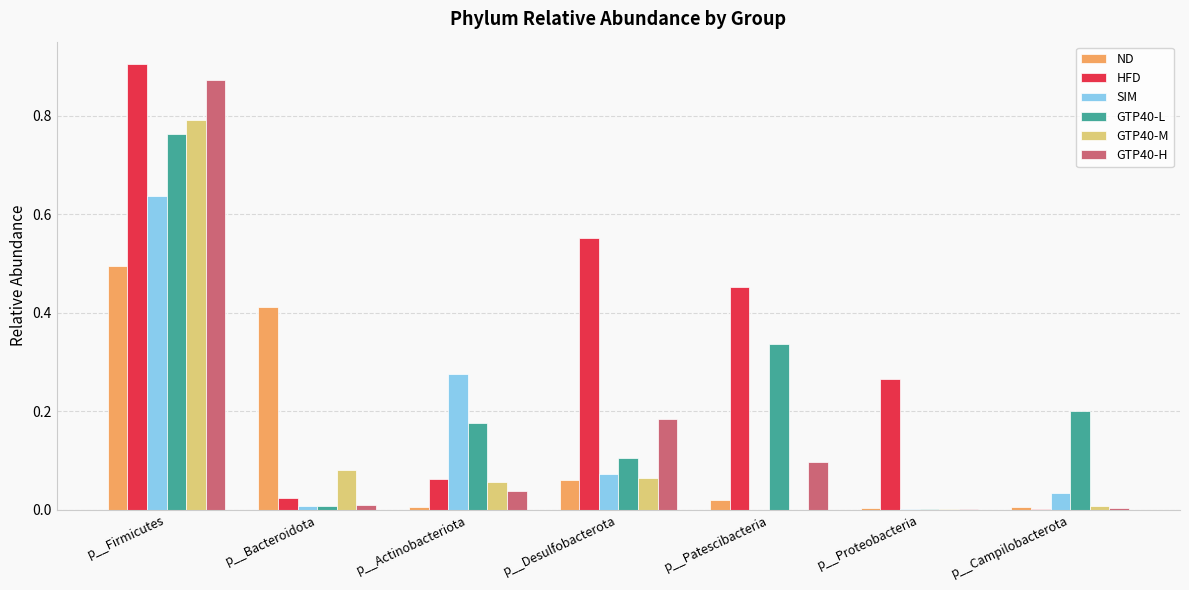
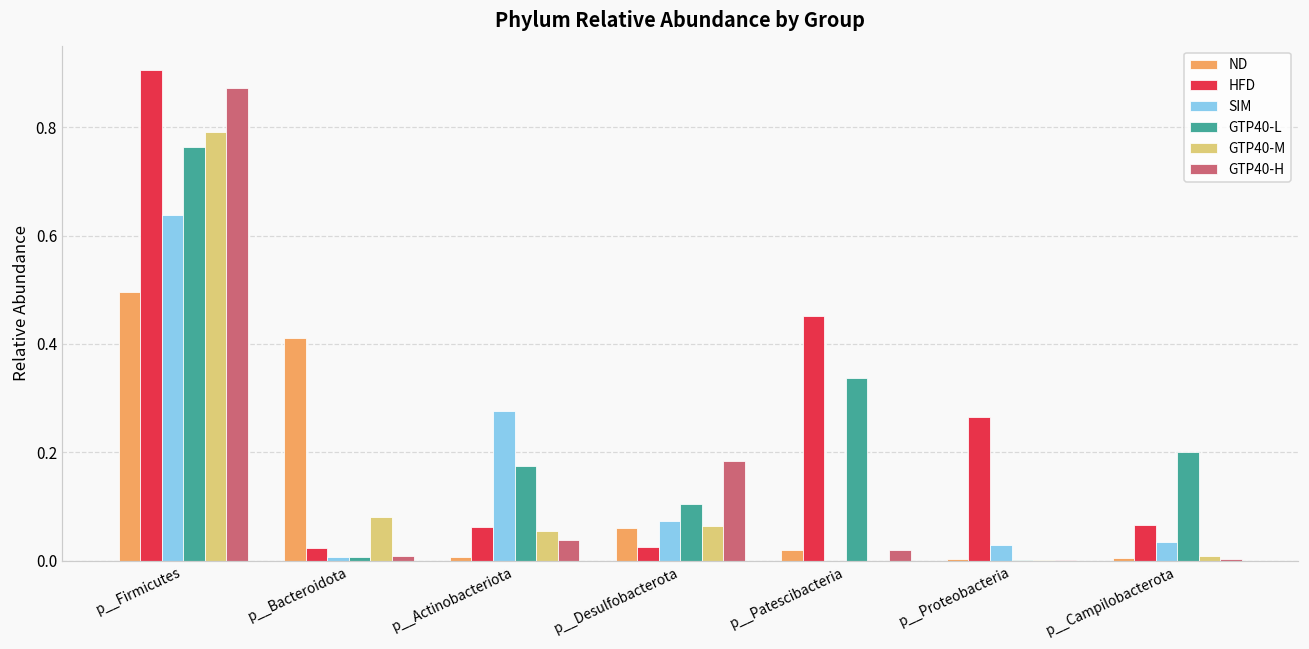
  {
    "HFD": {
      "p__Firmicutes": 0.91,
      "p__Bacteroidota": 0.02,
      "p__Actinobacteriota": 0.06,
-     "p__Desulfobacterota": 0.55,
+     "p__Desulfobacterota": 0.02,
      "p__Patescibacteria": 0.45,
      "p__Proteobacteria": 0.26,
-     "p__Campilobacterota": 0.00
+     "p__Campilobacterota": 0.07
    },
    "SIM": {
      "p__Firmicutes": 0.64,
      "p__Bacteroidota": 0.01,
      "p__Actinobacteriota": 0.28,
      "p__Desulfobacterota": 0.07,
-     "p__Proteobacteria": 0.00,
+     "p__Proteobacteria": 0.03,
      "p__Campilobacterota": 0.03
    },
    "GTP40-L": {
      "p__Firmicutes": 0.76,
      "p__Bacteroidota": 0.01,
      "p__Actinobacteriota": 0.18,
      "p__Desulfobacterota": 0.10,
      "p__Patescibacteria": 0.34,
      "p__Campilobacterota": 0.20
    },
    "GTP40-H": {
      "p__Firmicutes": 0.87,
      "p__Bacteroidota": 0.01,
      "p__Actinobacteriota": 0.04,
      "p__Desulfobacterota": 0.18,
-     "p__Patescibacteria": 0.10
+     "p__Patescibacteria": 0.02
    }
  }
